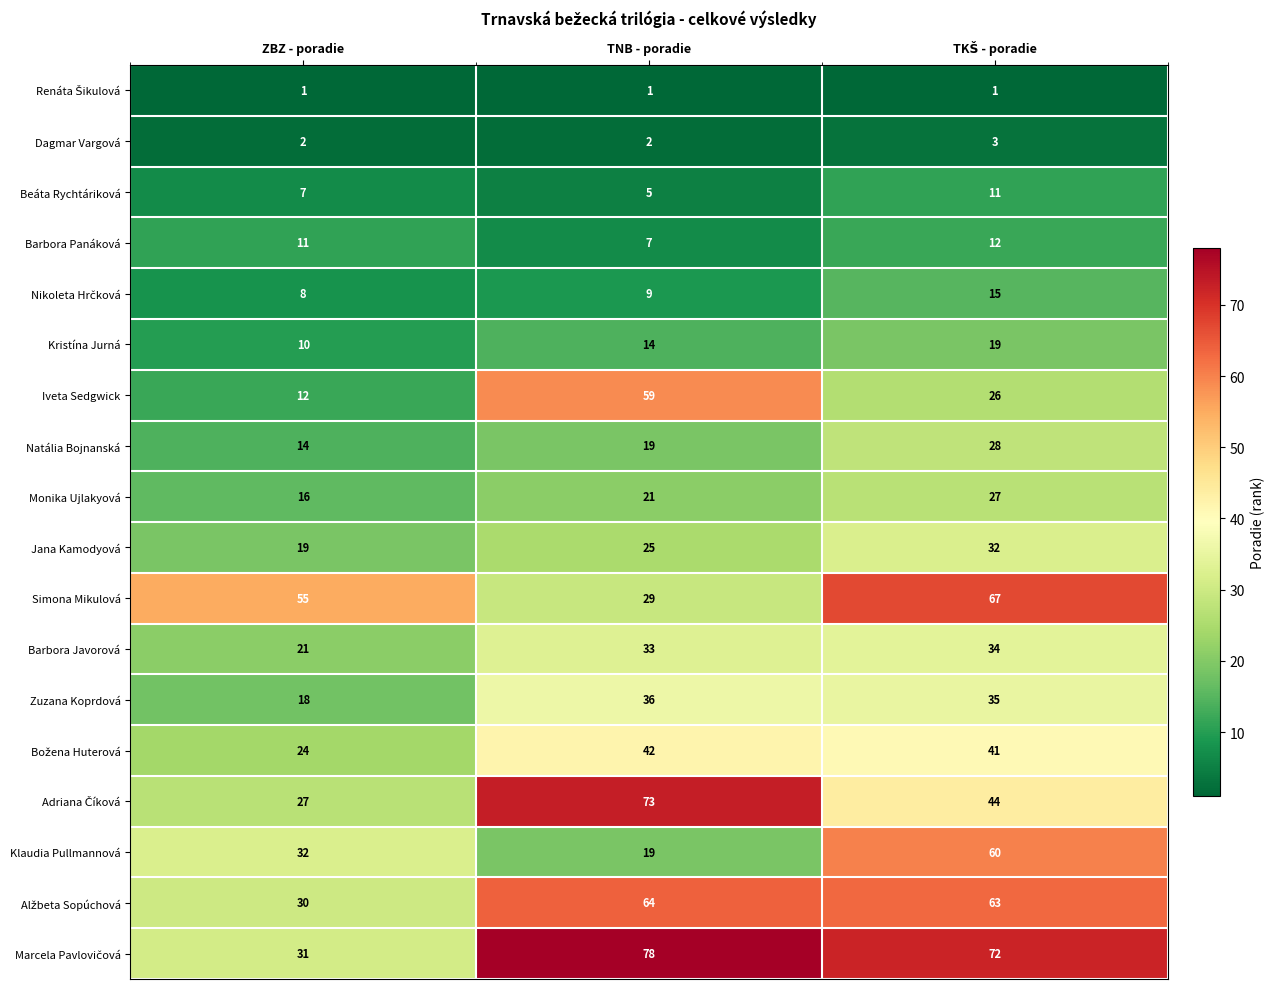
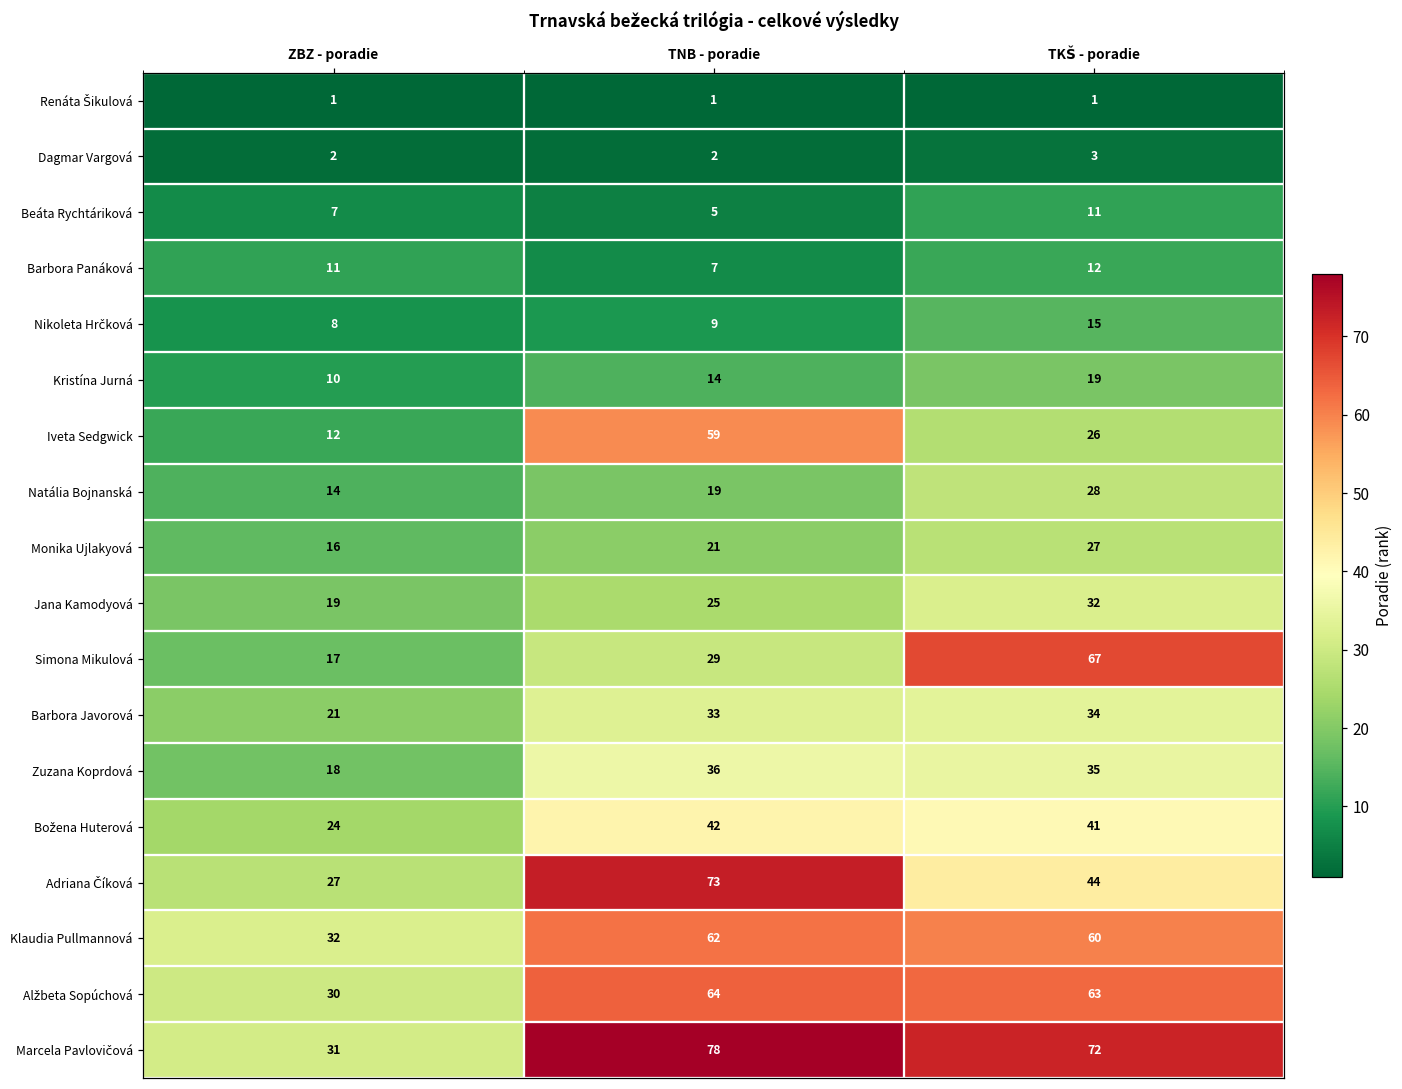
  {
    "Renáta Šikulová": {
      "ZBZ - poradie": 1,
      "TNB - poradie": 1,
      "TKŠ - poradie": 1
    },
    "Dagmar Vargová": {
      "ZBZ - poradie": 2,
      "TNB - poradie": 2,
      "TKŠ - poradie": 3
    },
    "Beáta Rychtáriková": {
      "ZBZ - poradie": 7,
      "TNB - poradie": 5,
      "TKŠ - poradie": 11
    },
    "Barbora Panáková": {
      "ZBZ - poradie": 11,
      "TNB - poradie": 7,
      "TKŠ - poradie": 12
    },
    "Nikoleta Hrčková": {
      "ZBZ - poradie": 8,
      "TNB - poradie": 9,
      "TKŠ - poradie": 15
    },
    "Kristína Jurná": {
      "ZBZ - poradie": 10,
      "TNB - poradie": 14,
      "TKŠ - poradie": 19
    },
    "Iveta Sedgwick": {
      "ZBZ - poradie": 12,
      "TNB - poradie": 59,
      "TKŠ - poradie": 26
    },
    "Natália Bojnanská": {
      "ZBZ - poradie": 14,
      "TNB - poradie": 19,
      "TKŠ - poradie": 28
    },
    "Monika Ujlakyová": {
      "ZBZ - poradie": 16,
      "TNB - poradie": 21,
      "TKŠ - poradie": 27
    },
    "Jana Kamodyová": {
      "ZBZ - poradie": 19,
      "TNB - poradie": 25,
      "TKŠ - poradie": 32
    },
    "Simona Mikulová": {
-     "ZBZ - poradie": 55,
+     "ZBZ - poradie": 17,
      "TNB - poradie": 29,
      "TKŠ - poradie": 67
    },
    "Barbora Javorová": {
      "ZBZ - poradie": 21,
      "TNB - poradie": 33,
      "TKŠ - poradie": 34
    },
    "Zuzana Koprdová": {
      "ZBZ - poradie": 18,
      "TNB - poradie": 36,
      "TKŠ - poradie": 35
    },
    "Božena Huterová": {
      "ZBZ - poradie": 24,
      "TNB - poradie": 42,
      "TKŠ - poradie": 41
    },
    "Adriana Číková": {
      "ZBZ - poradie": 27,
      "TNB - poradie": 73,
      "TKŠ - poradie": 44
    },
    "Klaudia Pullmannová": {
      "ZBZ - poradie": 32,
-     "TNB - poradie": 19,
+     "TNB - poradie": 62,
      "TKŠ - poradie": 60
    },
    "Alžbeta Sopúchová": {
      "ZBZ - poradie": 30,
      "TNB - poradie": 64,
      "TKŠ - poradie": 63
    },
    "Marcela Pavlovičová": {
      "ZBZ - poradie": 31,
      "TNB - poradie": 78,
      "TKŠ - poradie": 72
    }
  }
